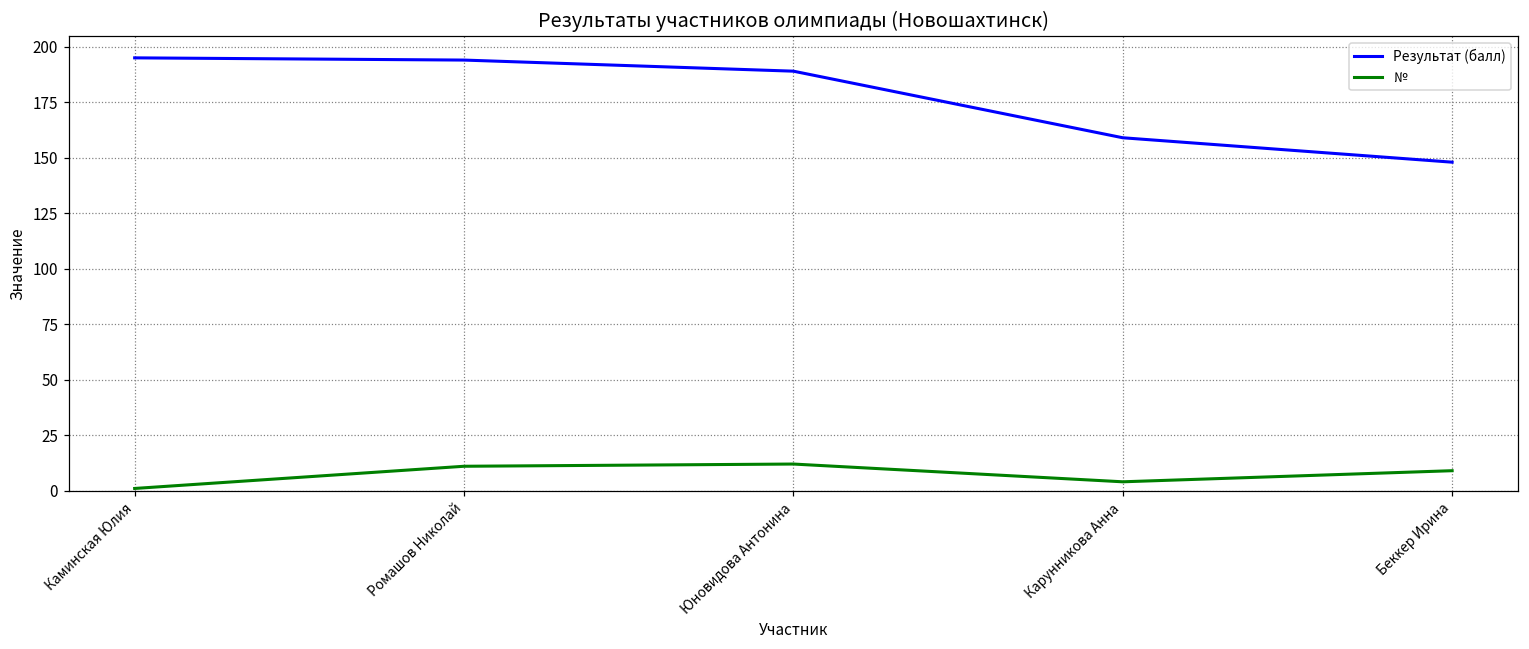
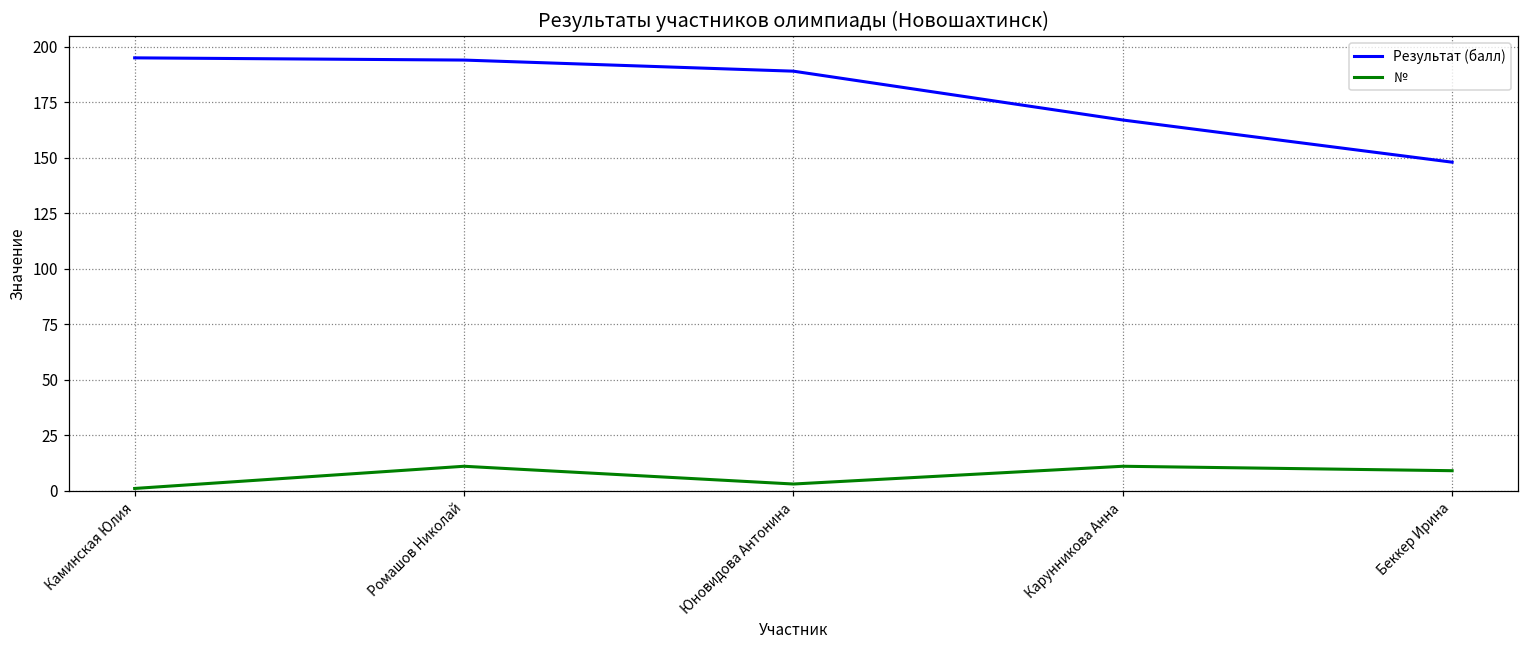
  {
    "Результат (балл)": {
      "Каминская Юлия": 195,
      "Ромашов Николай": 194,
      "Юновидова Антонина": 189,
-     "Карунникова Анна": 159,
+     "Карунникова Анна": 167,
      "Беккер Ирина": 148
    },
    "№": {
      "Каминская Юлия": 1,
      "Ромашов Николай": 11,
-     "Юновидова Антонина": 12,
-     "Карунникова Анна": 4,
+     "Юновидова Антонина": 3,
+     "Карунникова Анна": 11,
      "Беккер Ирина": 9
    }
  }
